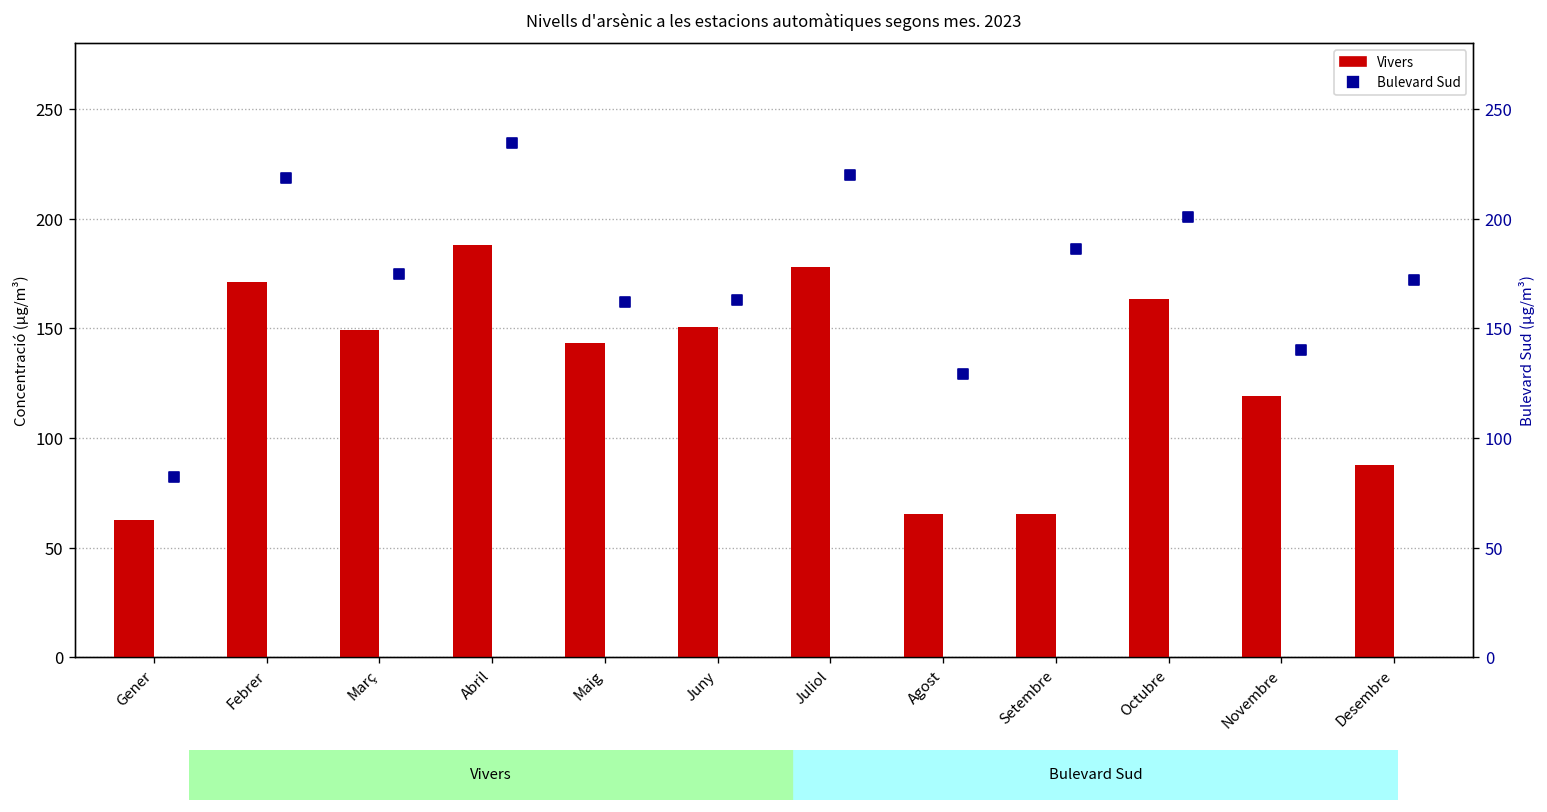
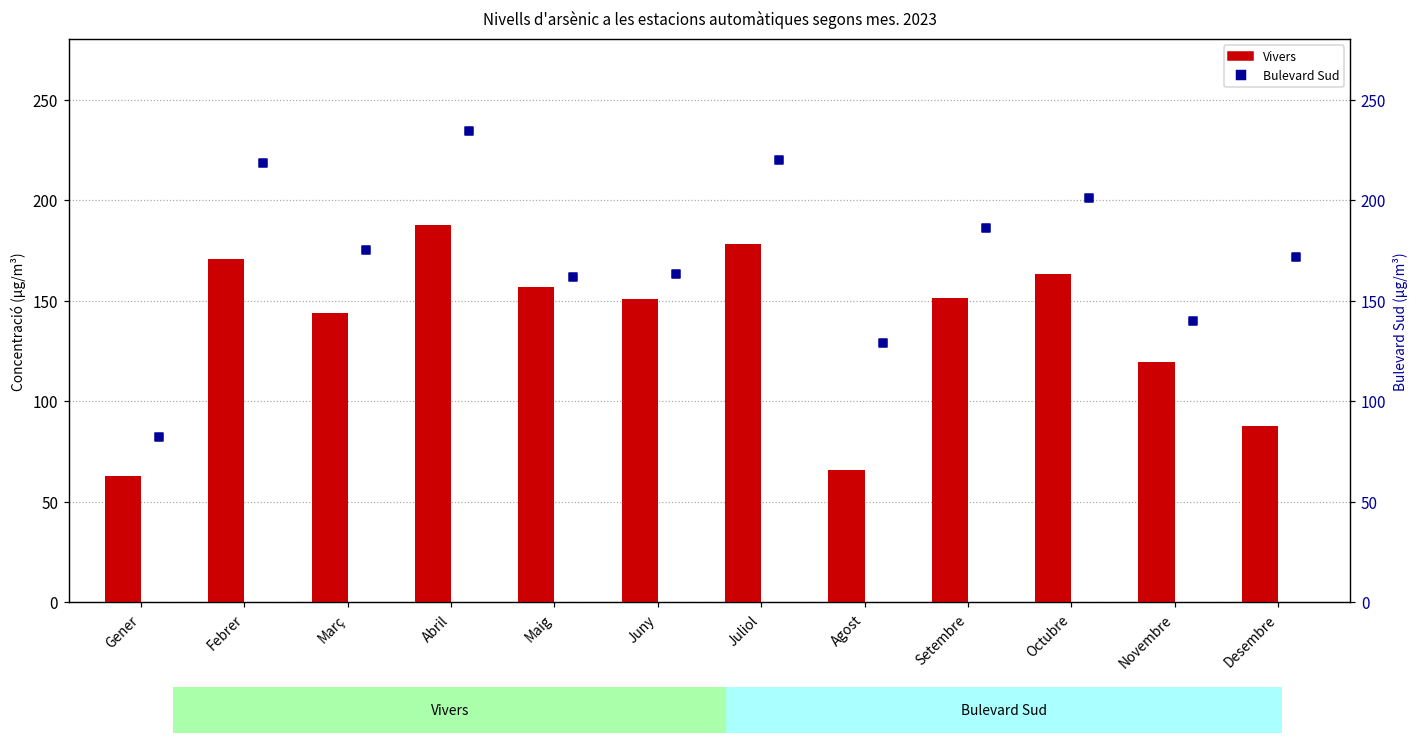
  {
    "Vivers": {
      "Gener": 63,
      "Febrer": 171,
-     "Març": 149,
+     "Març": 144,
      "Abril": 188,
-     "Maig": 143,
+     "Maig": 157,
      "Juny": 151,
      "Juliol": 178,
      "Agost": 66,
-     "Setembre": 65,
+     "Setembre": 151,
      "Octubre": 164,
      "Novembre": 119,
      "Desembre": 88
    }
  }
